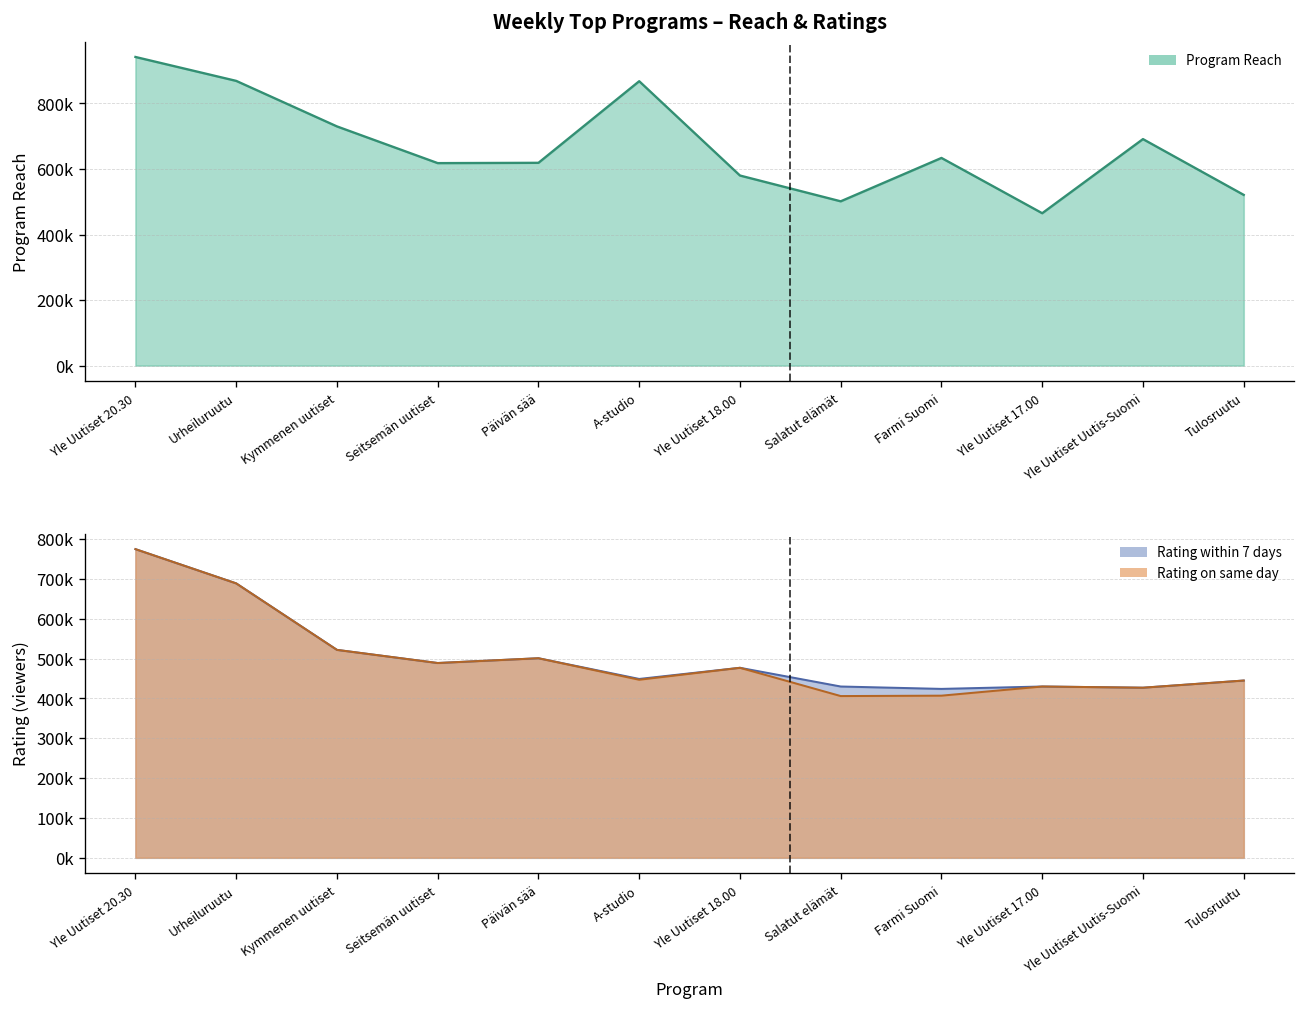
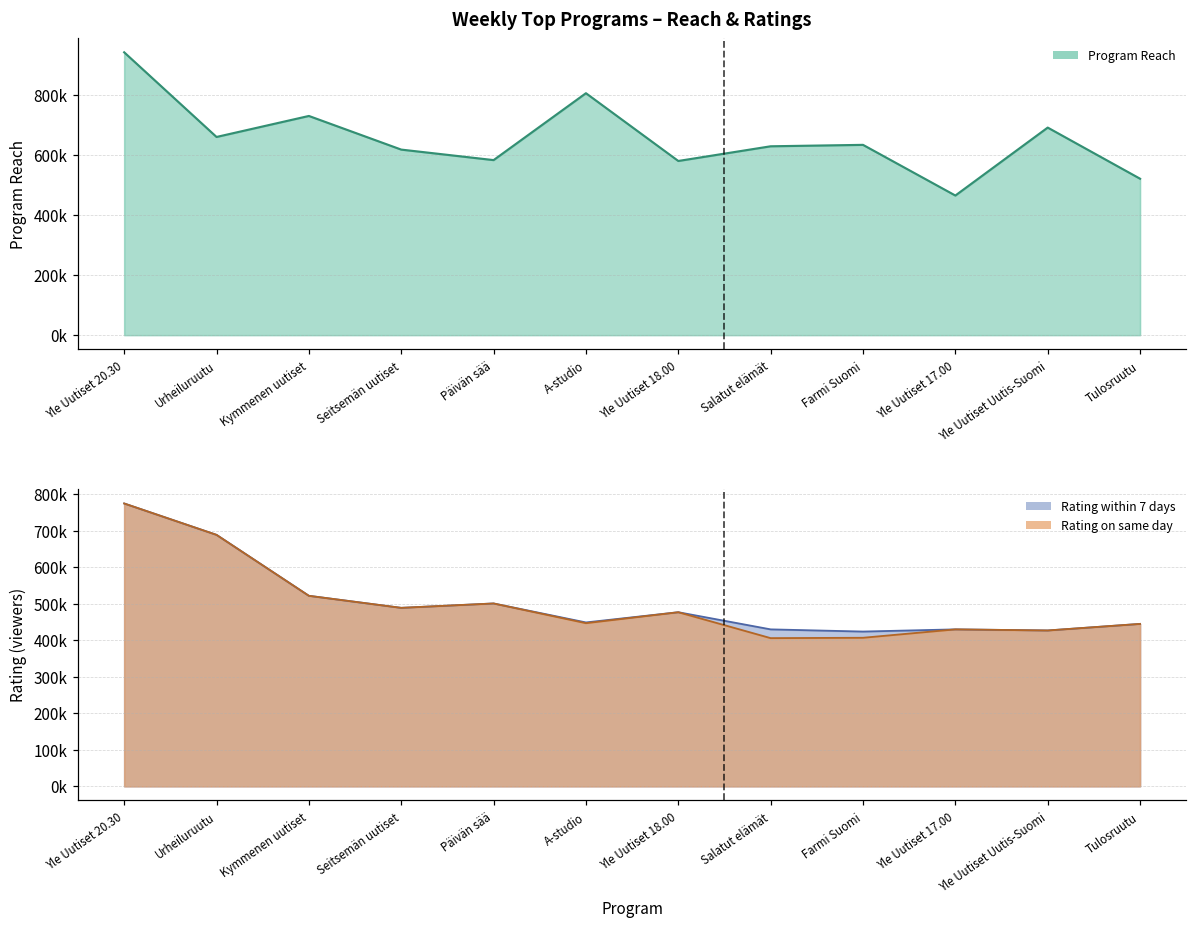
  {
    "Weekly Top Programs – Reach & Ratings": {
      "Yle Uutiset 20.30": 940000,
-     "Urheiluruutu": 870000,
+     "Urheiluruutu": 660000,
      "Kymmenen uutiset": 730000,
      "Seitsemän uutiset": 620000,
-     "Päivän sää": 620000,
-     "A-studio": 870000,
+     "Päivän sää": 580000,
+     "A-studio": 810000,
      "Yle Uutiset 18.00": 580000,
-     "Salatut elämät": 500000,
+     "Salatut elämät": 630000,
      "Farmi Suomi": 630000,
      "Yle Uutiset 17.00": 470000,
      "Yle Uutiset Uutis-Suomi": 690000,
      "Tulosruutu": 520000
    }
  }
